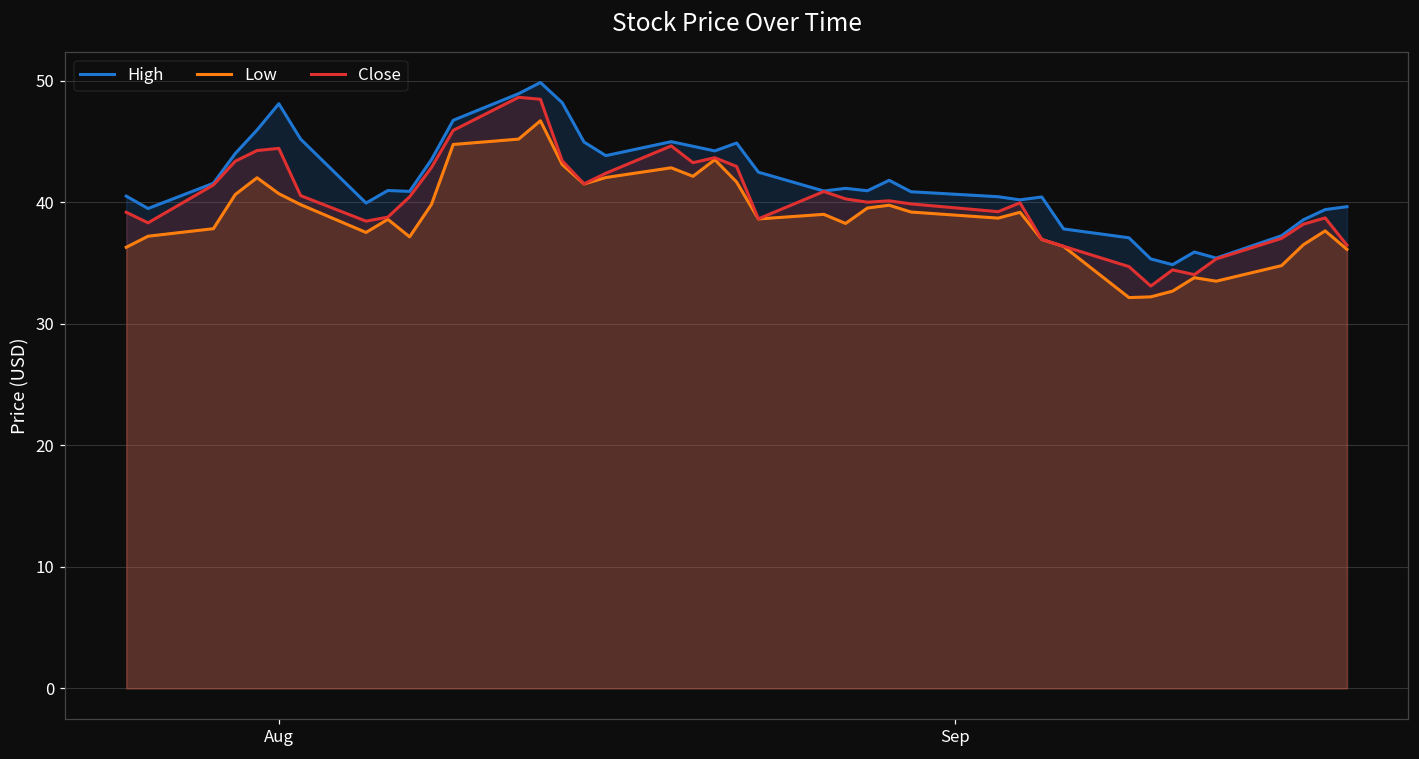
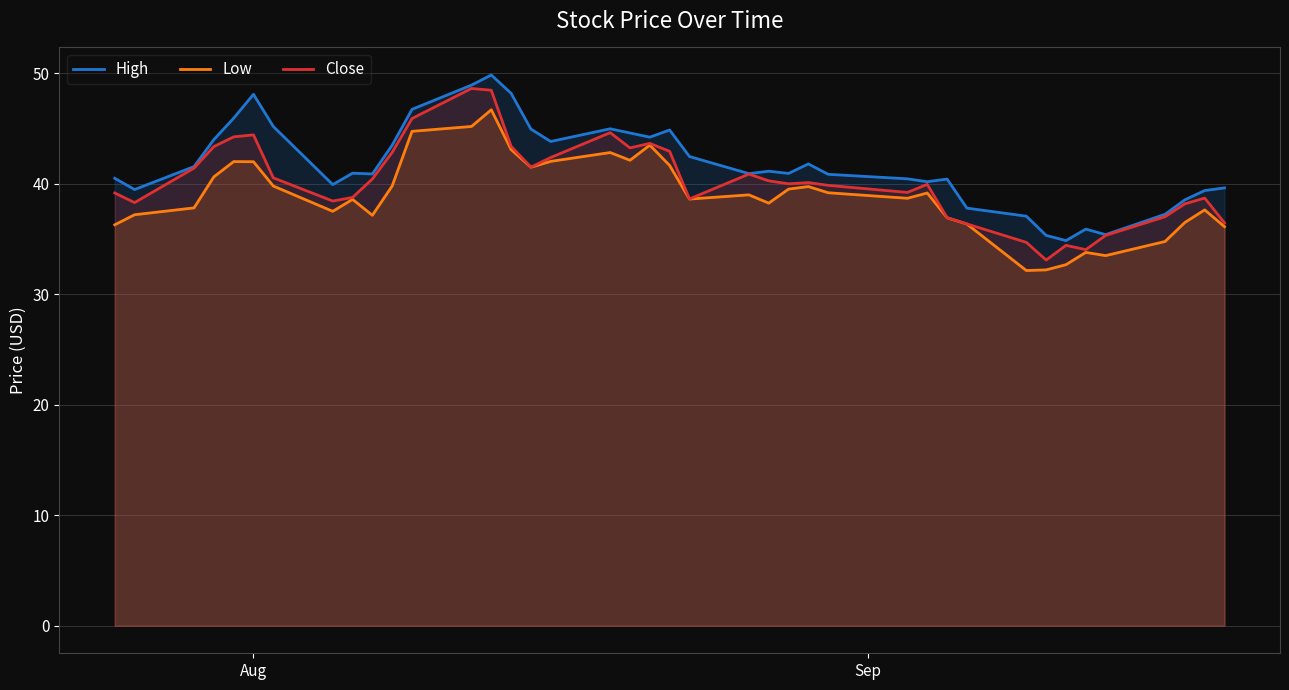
  {
    "High": {
      "Aug": 48.1
    },
    "Low": {
-     "Aug": 40.7
+     "Aug": 42.0
    },
    "Close": {
      "Aug": 44.4
    }
  }
